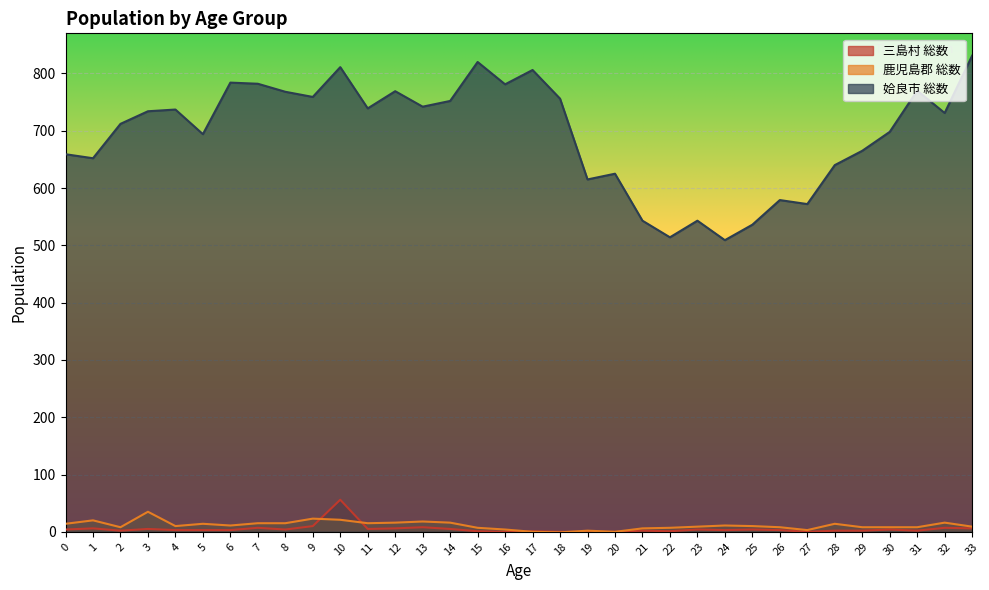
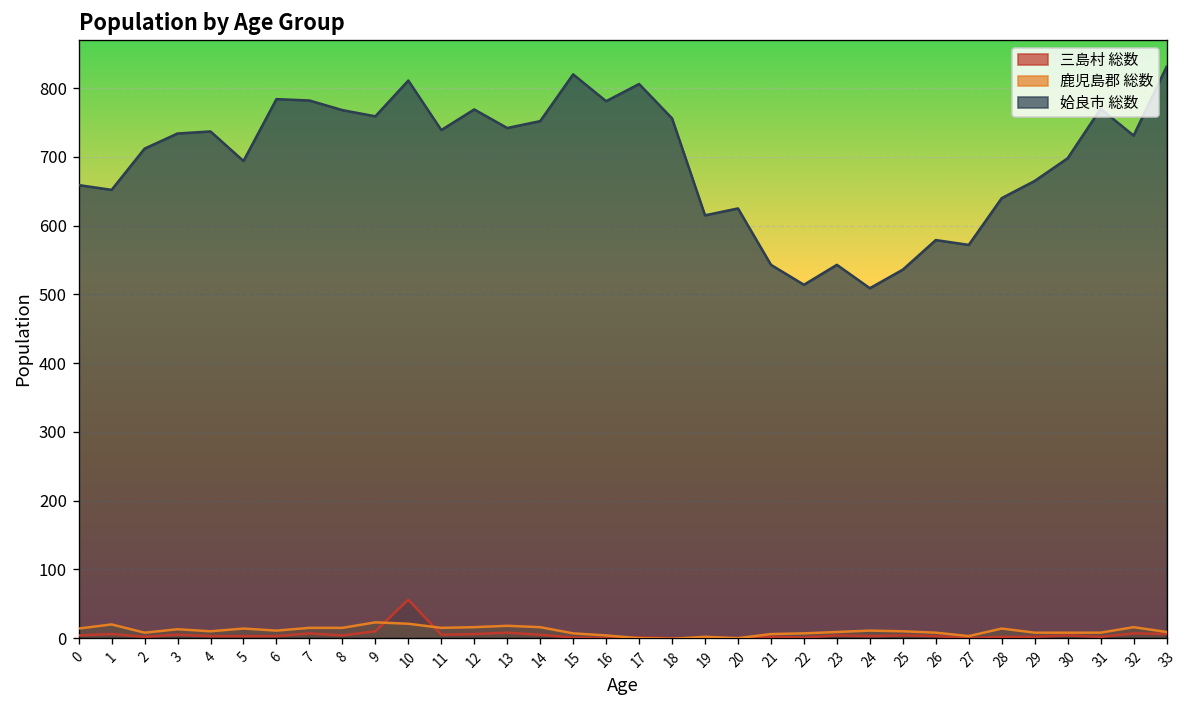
  {
    "三島村 総数": {
      "0": 0,
      "1": 10,
      "2": 0,
      "3": 10,
      "4": 0,
      "5": 0,
      "6": 0,
      "7": 10,
      "8": 0,
      "9": 10,
      "10": 60,
      "11": 10,
      "12": 10,
      "13": 10,
      "14": 10,
      "15": 0,
      "22": 0,
      "23": 0,
      "24": 0,
      "25": 0,
      "26": 0,
      "28": 0,
      "29": 0,
      "31": 0,
      "32": 10
    },
    "鹿児島郡 総数": {
      "0": 10,
      "1": 20,
      "2": 10,
-     "3": 40,
+     "3": 10,
      "4": 10,
      "5": 10,
      "6": 10,
      "7": 20,
      "8": 20,
      "9": 20,
      "10": 20,
      "11": 20,
      "12": 20,
      "13": 20,
      "14": 20,
      "15": 10,
      "22": 10,
      "23": 10,
      "24": 10,
      "25": 10,
      "26": 10,
      "28": 10,
      "29": 10,
      "31": 10,
      "32": 20
    },
    "姶良市 総数": {
      "0": 660,
      "1": 650,
      "2": 710,
      "3": 730,
      "4": 740,
      "5": 690,
      "6": 780,
      "7": 780,
      "8": 770,
      "9": 760,
      "10": 810,
      "11": 740,
      "12": 770,
      "13": 740,
      "14": 750,
      "15": 820,
      "16": 780,
      "17": 810,
      "18": 760,
      "19": 620,
      "20": 630,
      "21": 540,
      "22": 510,
      "23": 540,
      "24": 510,
      "25": 540,
      "26": 580,
      "27": 570,
      "28": 640,
      "29": 670,
      "30": 700,
      "32": 730,
      "33": 830
    }
  }
